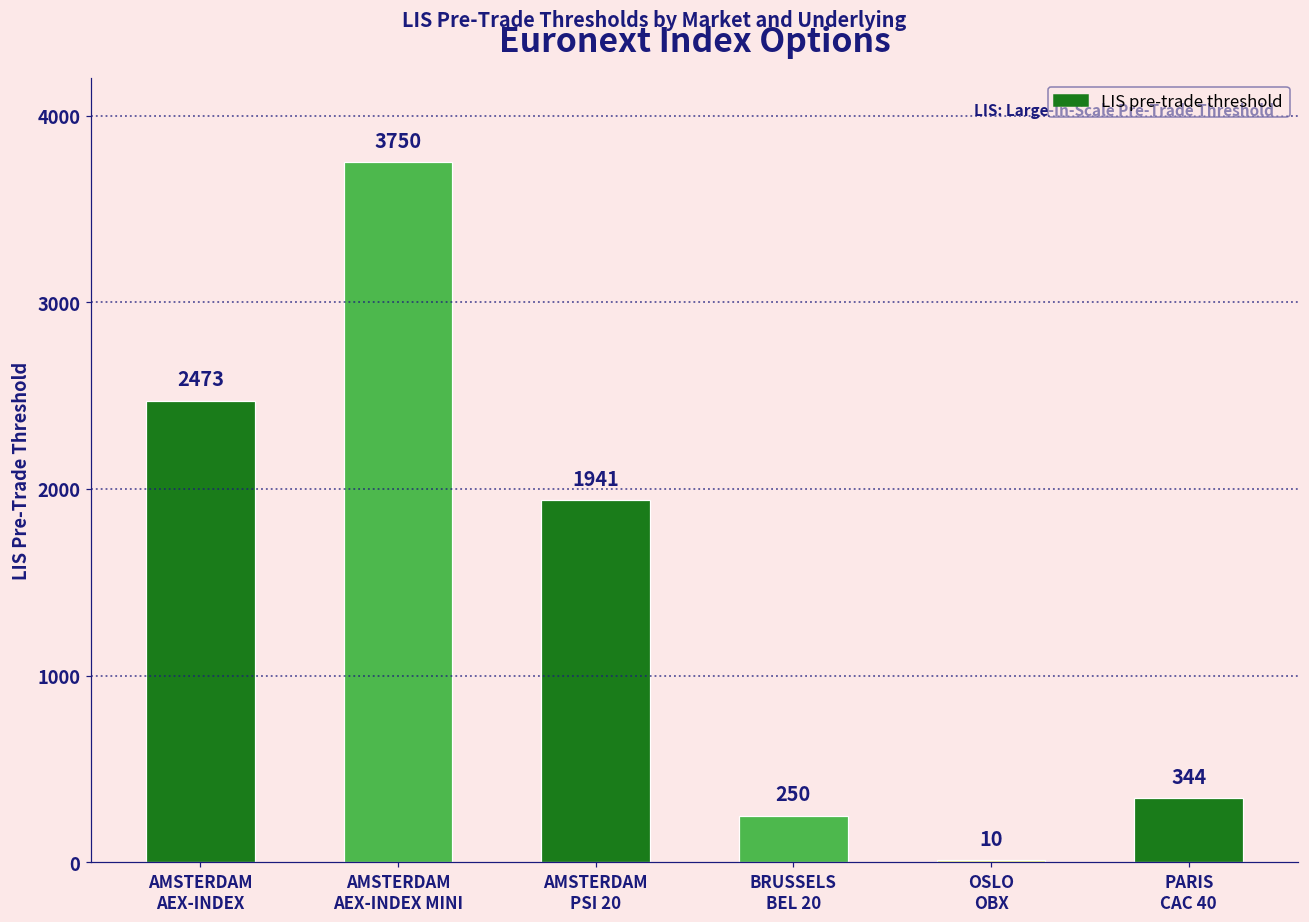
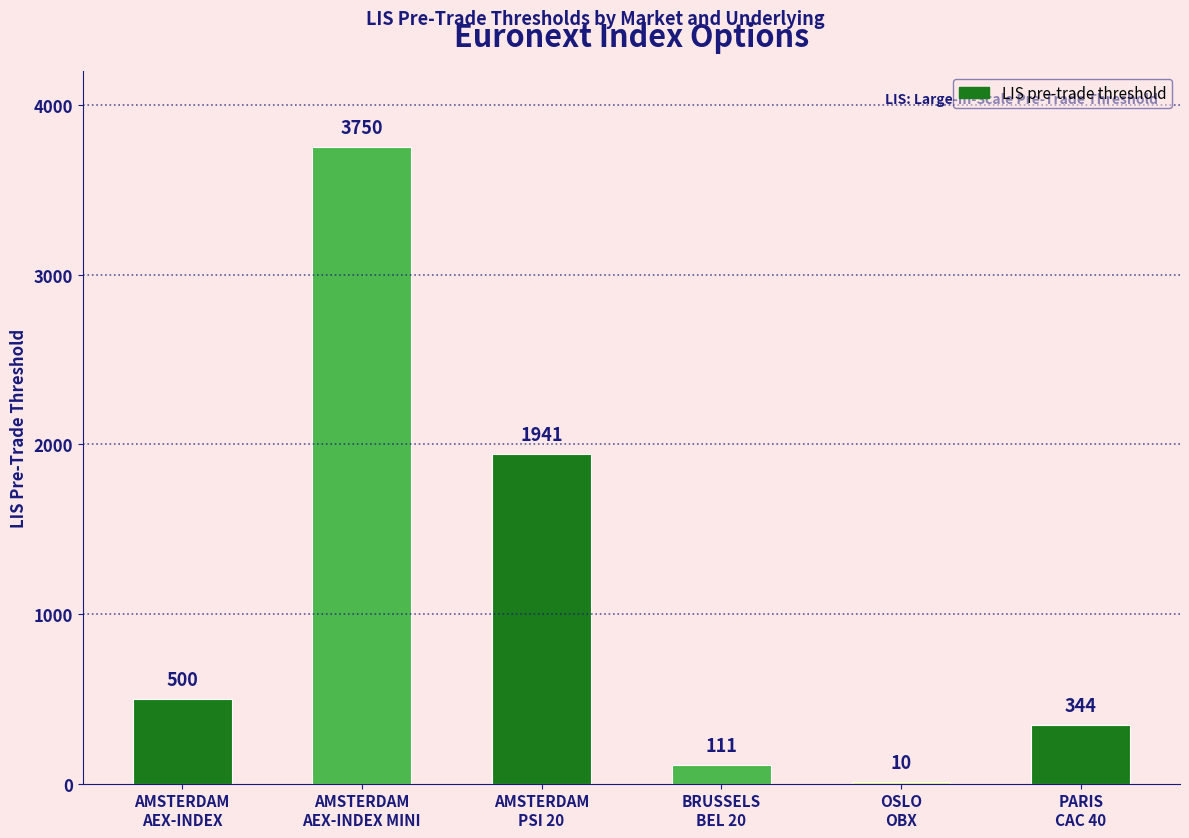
  {
-   "AMSTERDAM AEX-INDEX": 2473,
+   "AMSTERDAM AEX-INDEX": 500,
    "AMSTERDAM AEX-INDEX MINI": 3750,
    "AMSTERDAM PSI 20": 1941,
-   "BRUSSELS BEL 20": 250,
+   "BRUSSELS BEL 20": 111,
    "OSLO OBX": 10,
    "PARIS CAC 40": 344
  }
